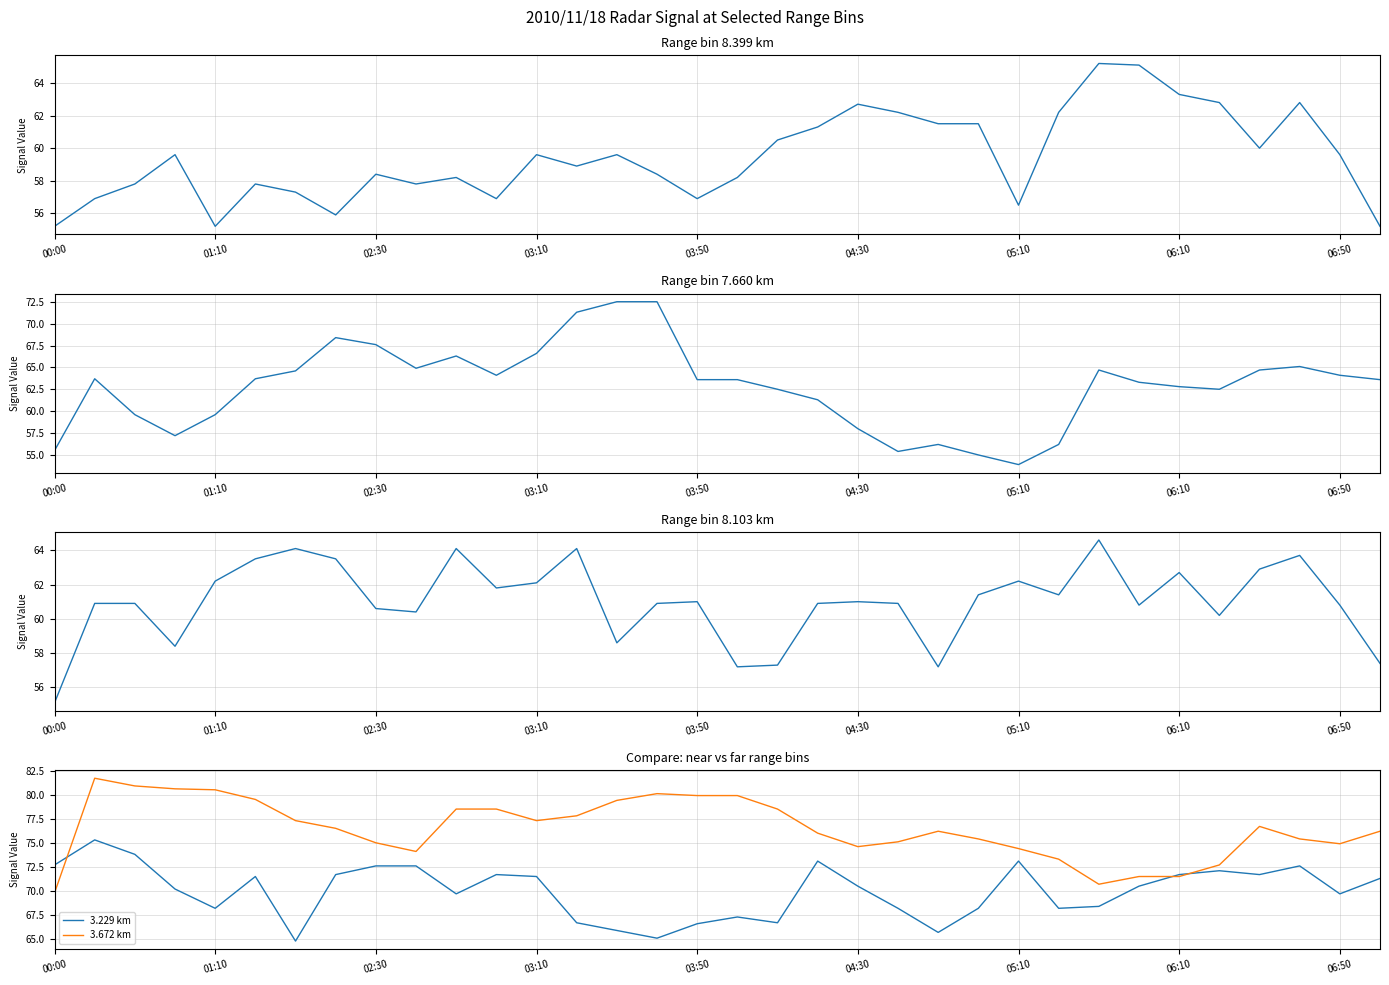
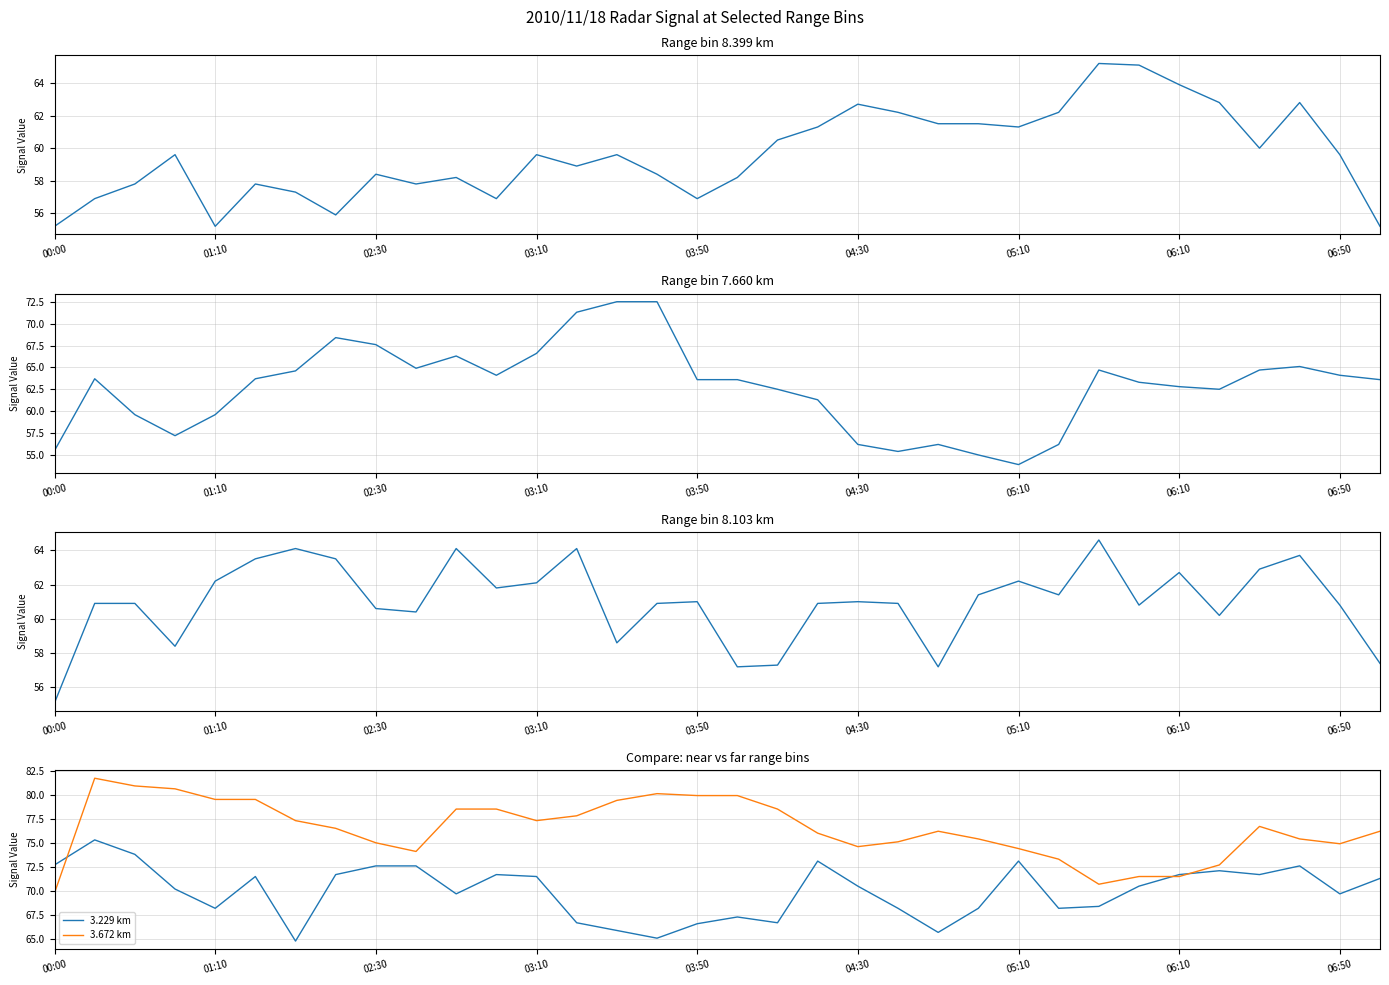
  {
    "Range bin 8.399 km": {
      "00:00": 55.2,
      "01:10": 55.2,
      "02:30": 58.4,
      "03:10": 59.6,
      "03:50": 56.9,
      "04:30": 62.7,
-     "05:10": 56.5,
-     "06:10": 63.3,
+     "05:10": 61.3,
+     "06:10": 63.9,
      "06:50": 59.6
    },
    "Range bin 7.660 km": {
      "00:00": 56,
      "01:10": 60,
      "02:30": 68,
      "03:10": 67,
      "03:50": 64,
-     "04:30": 58,
+     "04:30": 56,
      "05:10": 54,
      "06:10": 63,
      "06:50": 64
    },
    "Range bin 8.103 km": {
      "00:00": 55.1,
      "01:10": 62.2,
      "02:30": 60.6,
      "03:10": 62.1,
      "03:50": 61.0,
      "04:30": 61.0,
      "05:10": 62.2,
      "06:10": 62.7,
      "06:50": 60.8
    },
    "Compare: near vs far range bins": {
      "3.229 km": {
        "00:00": 73,
        "01:10": 68,
        "02:30": 73,
        "03:10": 72,
        "03:50": 67,
        "04:30": 71,
        "05:10": 73,
        "06:50": 70
      },
      "3.672 km": {
        "00:00": 70,
-       "01:10": 81,
+       "01:10": 80,
        "02:30": 75,
        "03:10": 77,
        "03:50": 80,
        "04:30": 75,
        "05:10": 74,
        "06:50": 75
      }
    }
  }
